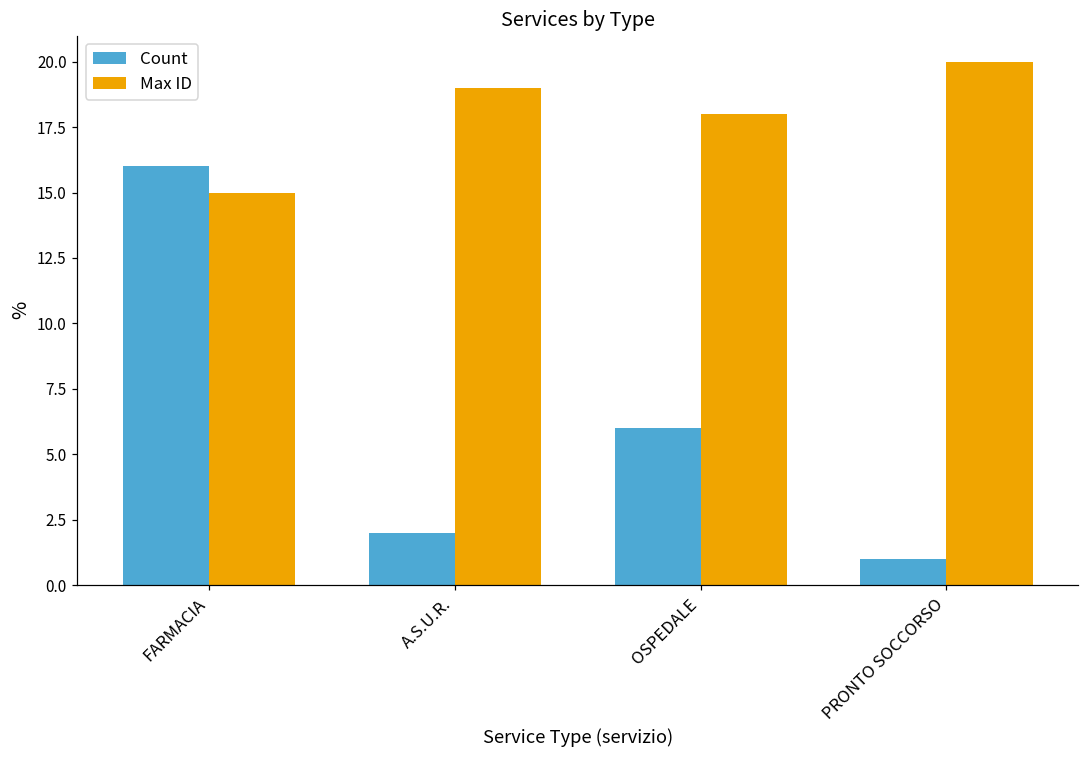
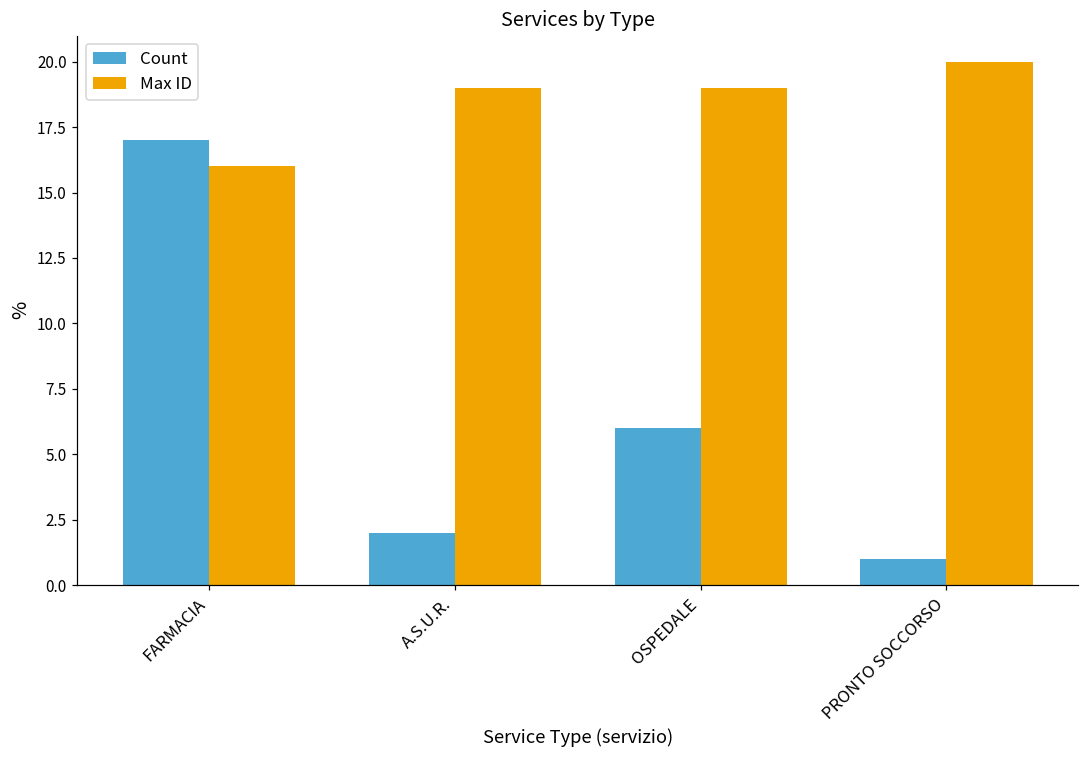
  {
    "Count": {
-     "FARMACIA": 16,
+     "FARMACIA": 17,
      "A.S.U.R.": 2,
      "OSPEDALE": 6,
      "PRONTO SOCCORSO": 1
    },
    "Max ID": {
-     "FARMACIA": 15,
+     "FARMACIA": 16,
      "A.S.U.R.": 19,
-     "OSPEDALE": 18,
+     "OSPEDALE": 19,
      "PRONTO SOCCORSO": 20
    }
  }
